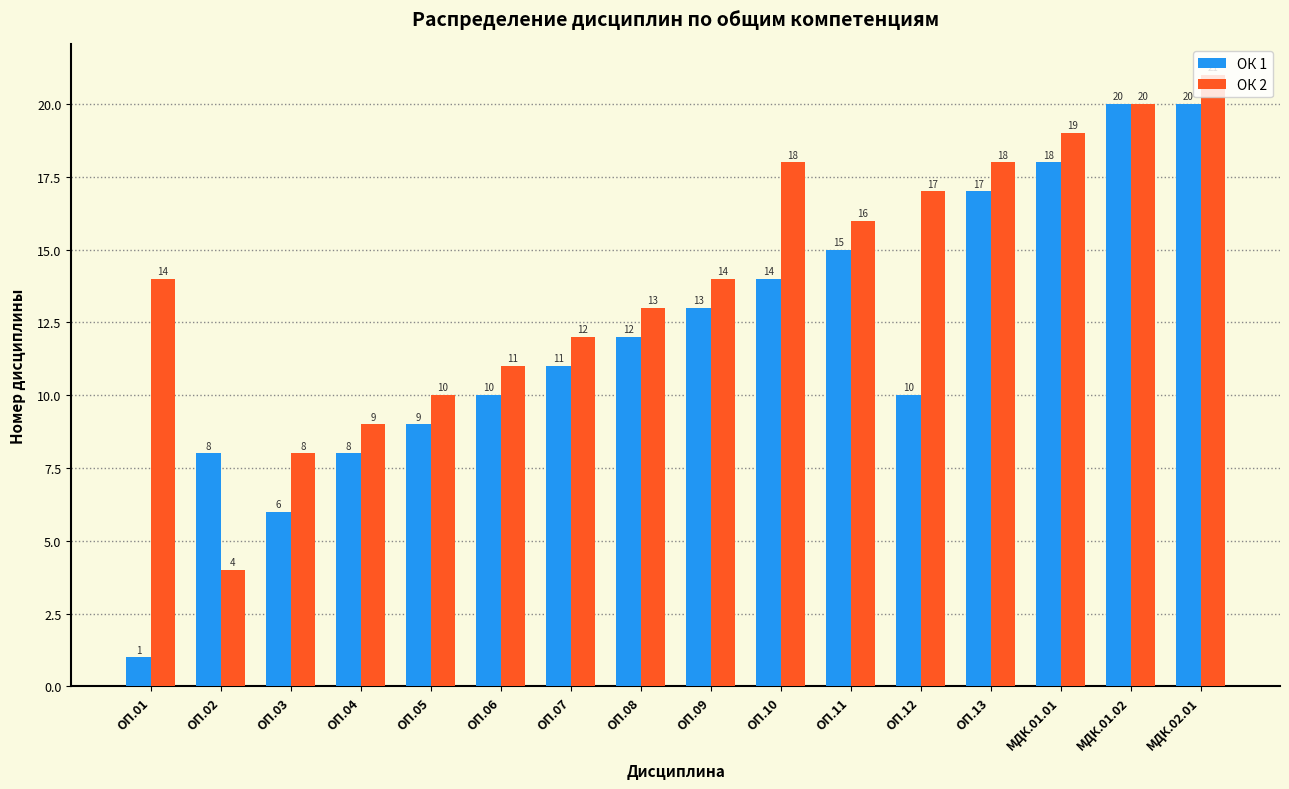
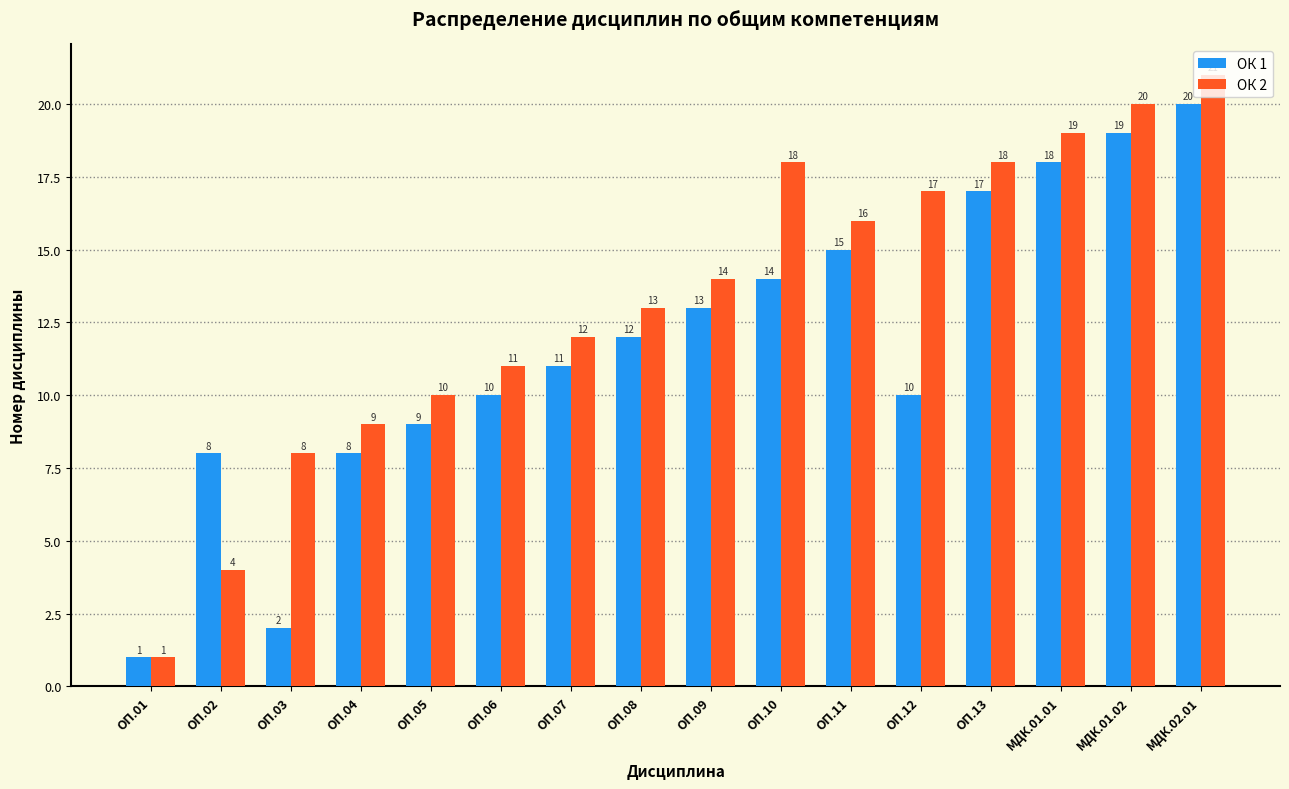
  {
    "ОК 1": {
      "ОП.01": 1,
      "ОП.02": 8,
-     "ОП.03": 6,
+     "ОП.03": 2,
      "ОП.04": 8,
      "ОП.05": 9,
      "ОП.06": 10,
      "ОП.07": 11,
      "ОП.08": 12,
      "ОП.09": 13,
      "ОП.10": 14,
      "ОП.11": 15,
      "ОП.12": 10,
      "ОП.13": 17,
      "МДК.01.01": 18,
-     "МДК.01.02": 20
+     "МДК.01.02": 19
    },
    "ОК 2": {
-     "ОП.01": 14,
+     "ОП.01": 1,
      "ОП.02": 4,
      "ОП.03": 8,
      "ОП.04": 9,
      "ОП.05": 10,
      "ОП.06": 11,
      "ОП.07": 12,
      "ОП.08": 13,
      "ОП.09": 14,
      "ОП.10": 18,
      "ОП.11": 16,
      "ОП.12": 17,
      "ОП.13": 18,
      "МДК.01.01": 19,
      "МДК.01.02": 20
    }
  }
